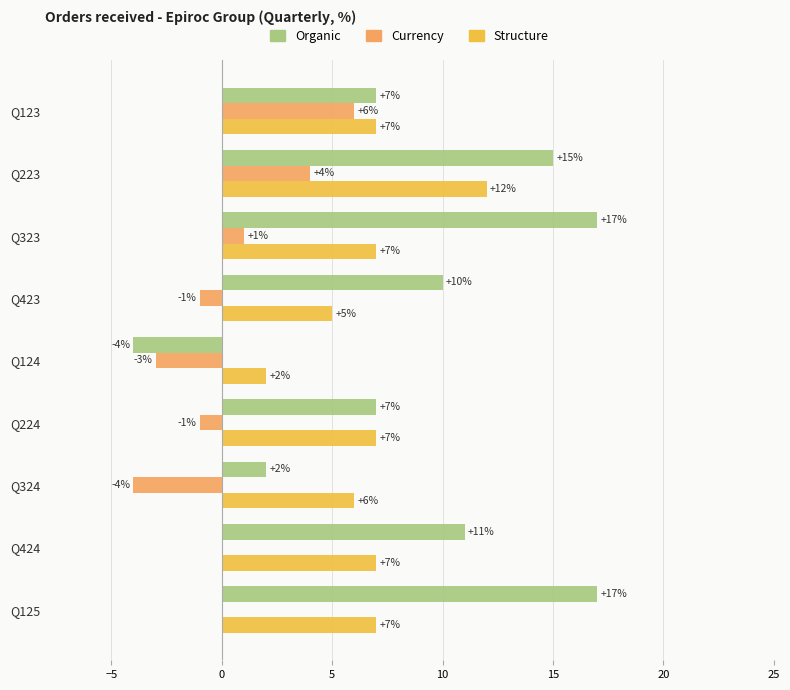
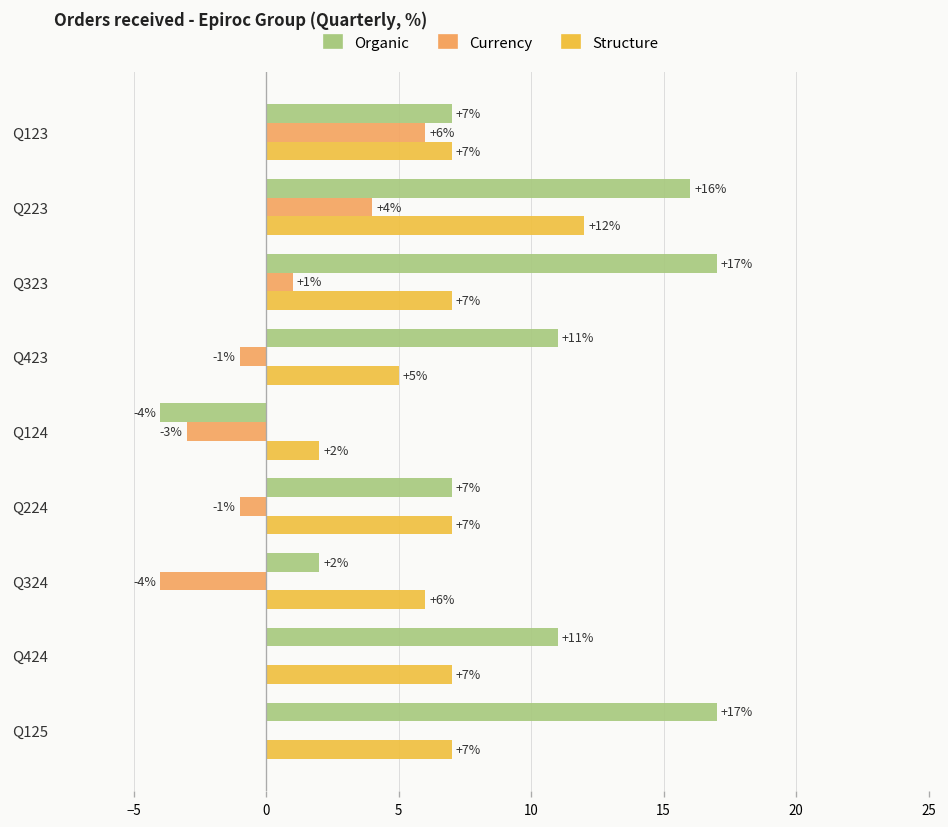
  {
    "Organic": {
      "Q123": "+7%",
-     "Q223": "+15%",
+     "Q223": "+16%",
      "Q323": "+17%",
-     "Q423": "+10%",
+     "Q423": "+11%",
      "Q124": "-4%",
      "Q224": "+7%",
      "Q324": "+2%",
      "Q424": "+11%",
      "Q125": "+17%"
    }
  }
